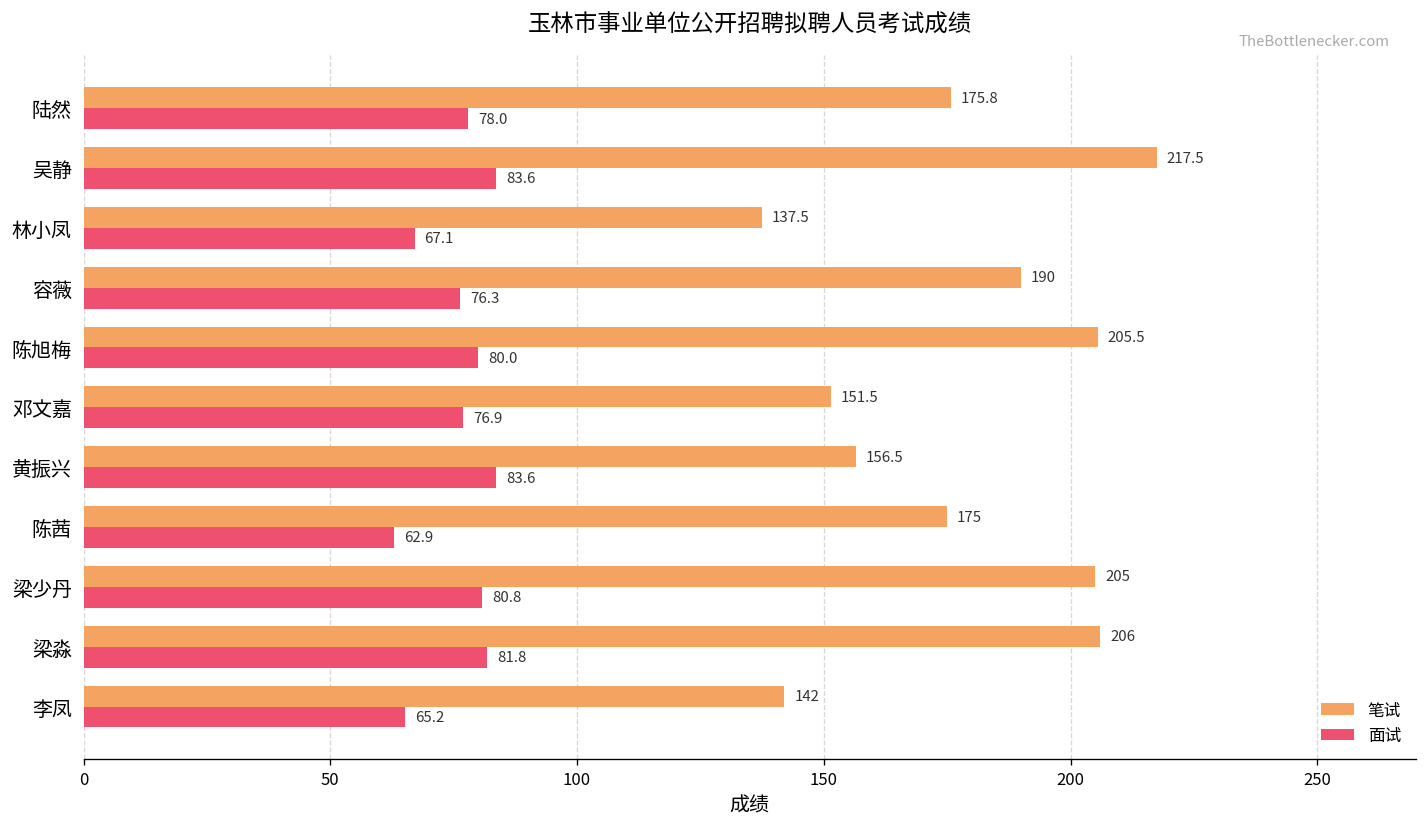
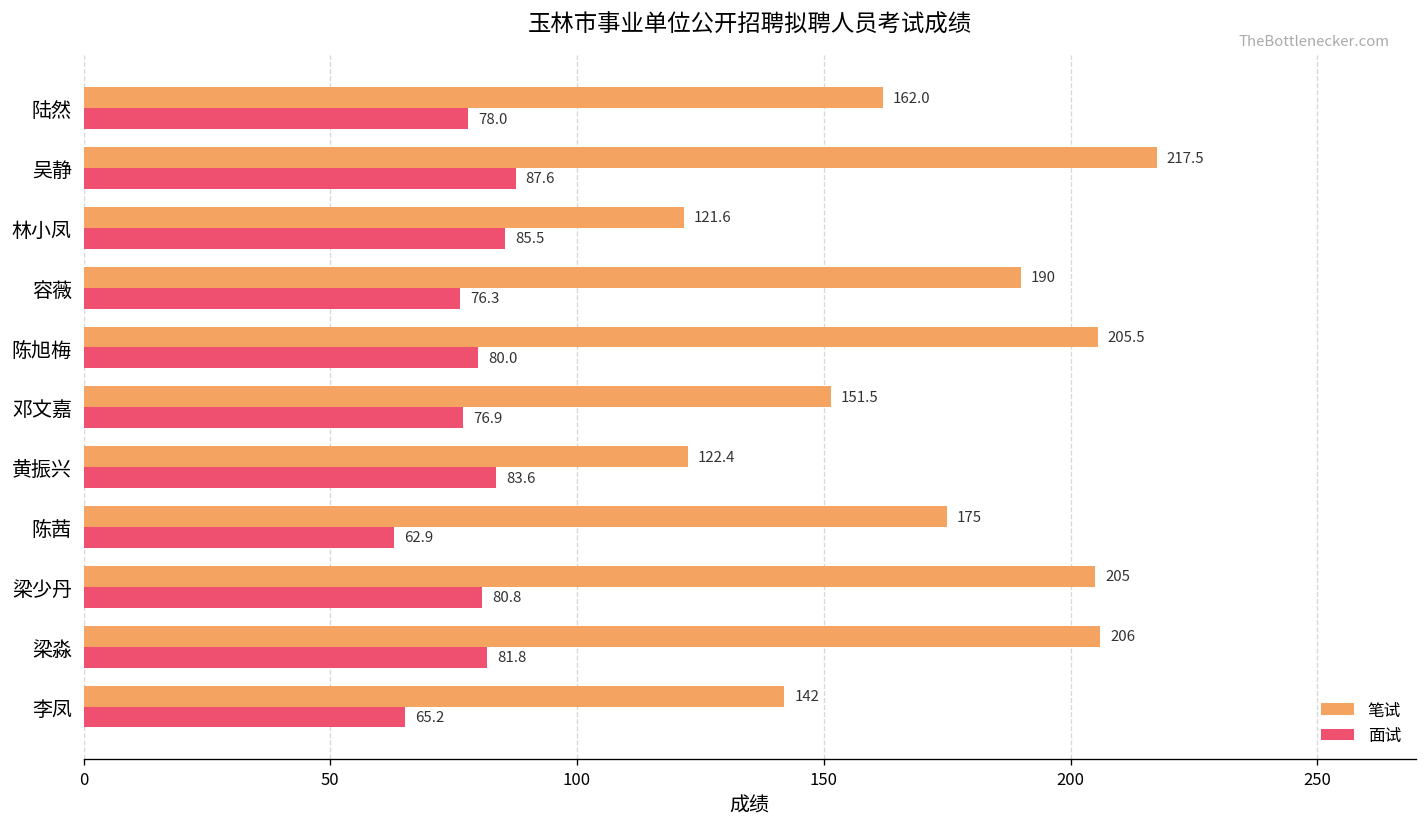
  {
    "笔试": {
-     "陆然": 175.8,
+     "陆然": 162.0,
      "吴静": 217.5,
-     "林小凤": 137.5,
+     "林小凤": 121.6,
      "容薇": 190,
      "陈旭梅": 205.5,
      "邓文嘉": 151.5,
-     "黄振兴": 156.5,
+     "黄振兴": 122.4,
      "陈茜": 175,
      "梁少丹": 205,
      "梁淼": 206,
      "李凤": 142
    },
    "面试": {
      "陆然": 78.0,
-     "吴静": 83.6,
-     "林小凤": 67.1,
+     "吴静": 87.6,
+     "林小凤": 85.5,
      "容薇": 76.3,
      "陈旭梅": 80.0,
      "邓文嘉": 76.9,
      "黄振兴": 83.6,
      "陈茜": 62.9,
      "梁少丹": 80.8,
      "梁淼": 81.8,
      "李凤": 65.2
    }
  }
